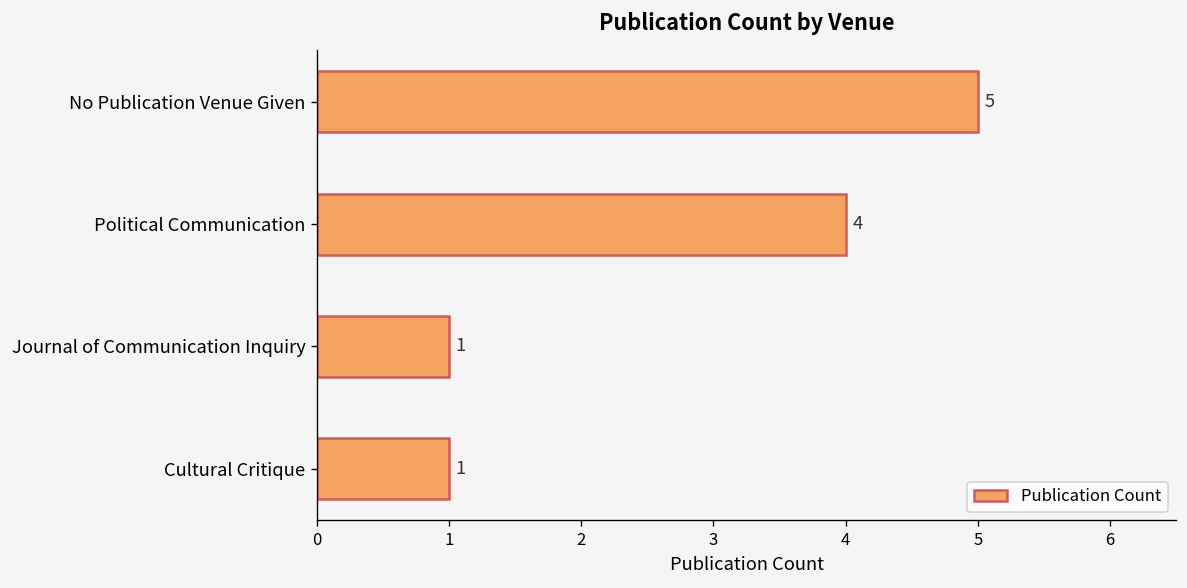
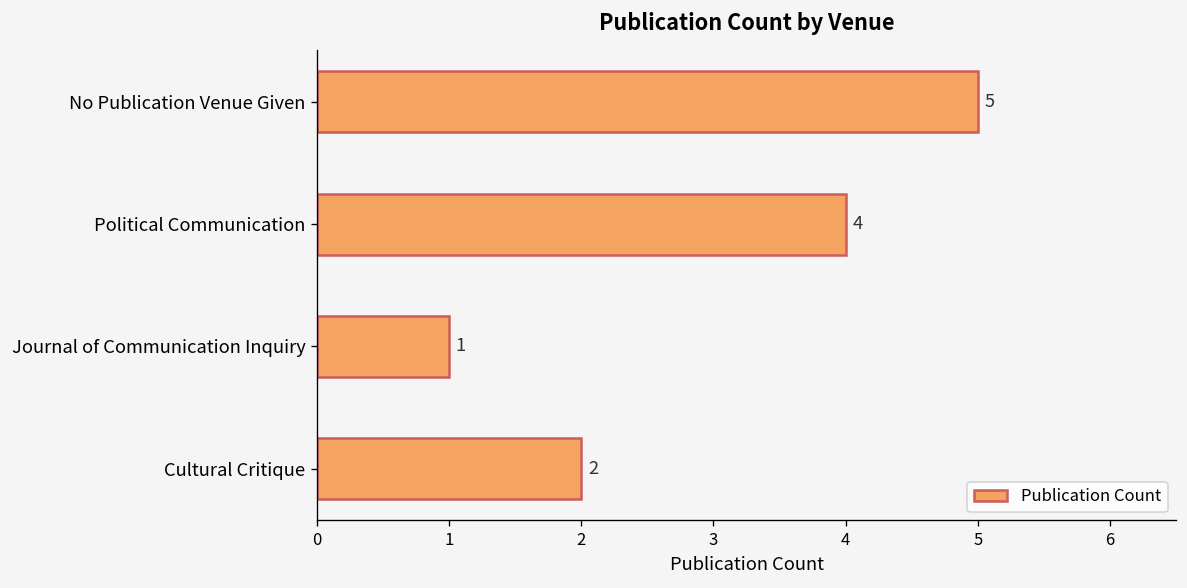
  {
    "No Publication Venue Given": 5,
    "Political Communication": 4,
    "Journal of Communication Inquiry": 1,
-   "Cultural Critique": 1
+   "Cultural Critique": 2
  }
